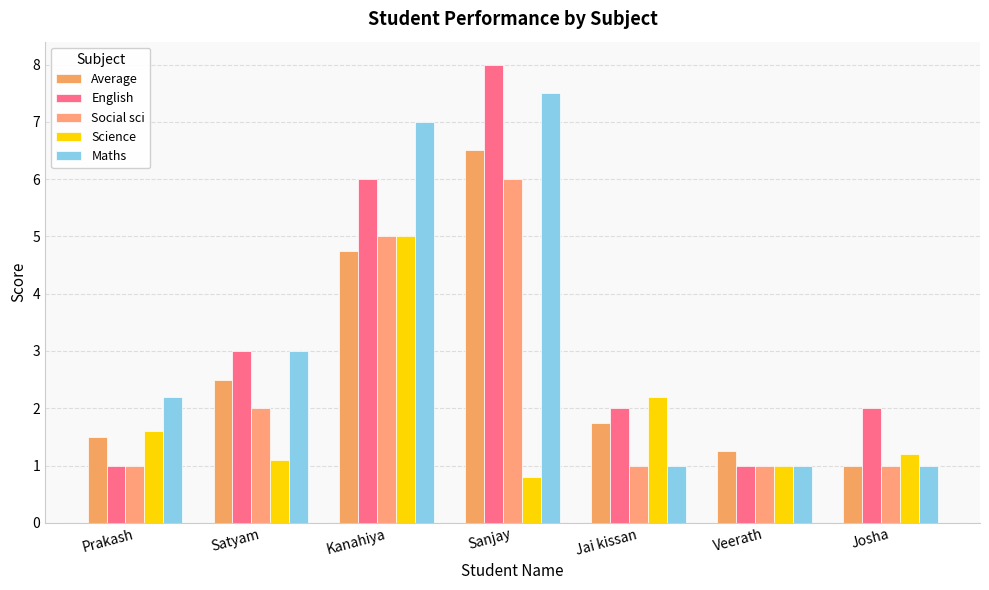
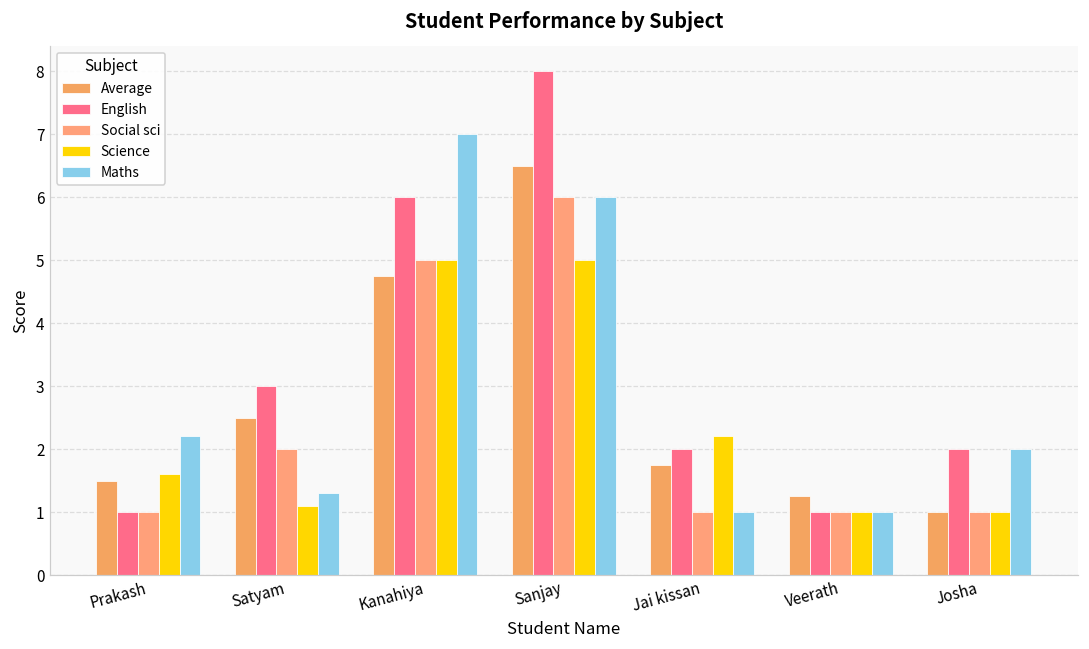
  {
    "Science": {
      "Prakash": 1.6,
      "Satyam": 1.1,
      "Kanahiya": 5.0,
-     "Sanjay": 0.8,
+     "Sanjay": 5.0,
      "Jai kissan": 2.2,
      "Veerath": 1.0,
-     "Josha": 1.2
+     "Josha": 1.0
    },
    "Maths": {
      "Prakash": 2.2,
-     "Satyam": 3.0,
+     "Satyam": 1.3,
      "Kanahiya": 7.0,
-     "Sanjay": 7.5,
+     "Sanjay": 6.0,
      "Jai kissan": 1.0,
      "Veerath": 1.0,
-     "Josha": 1
+     "Josha": 2
    }
  }
